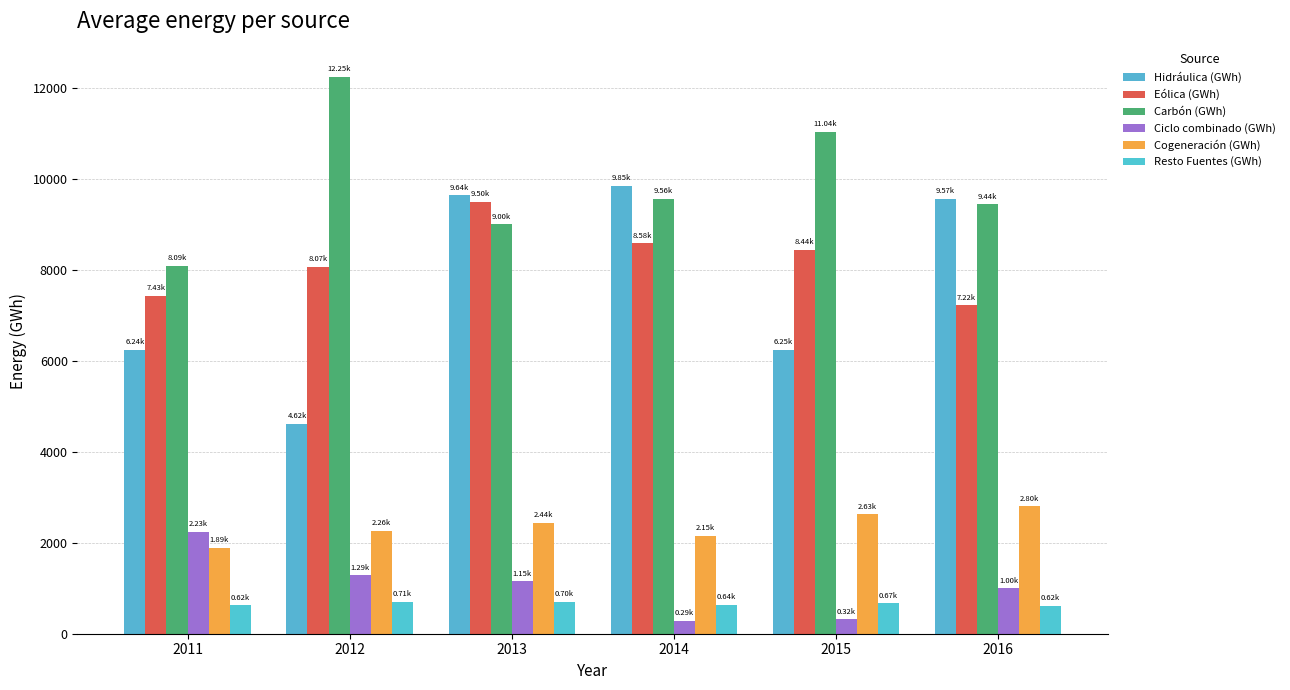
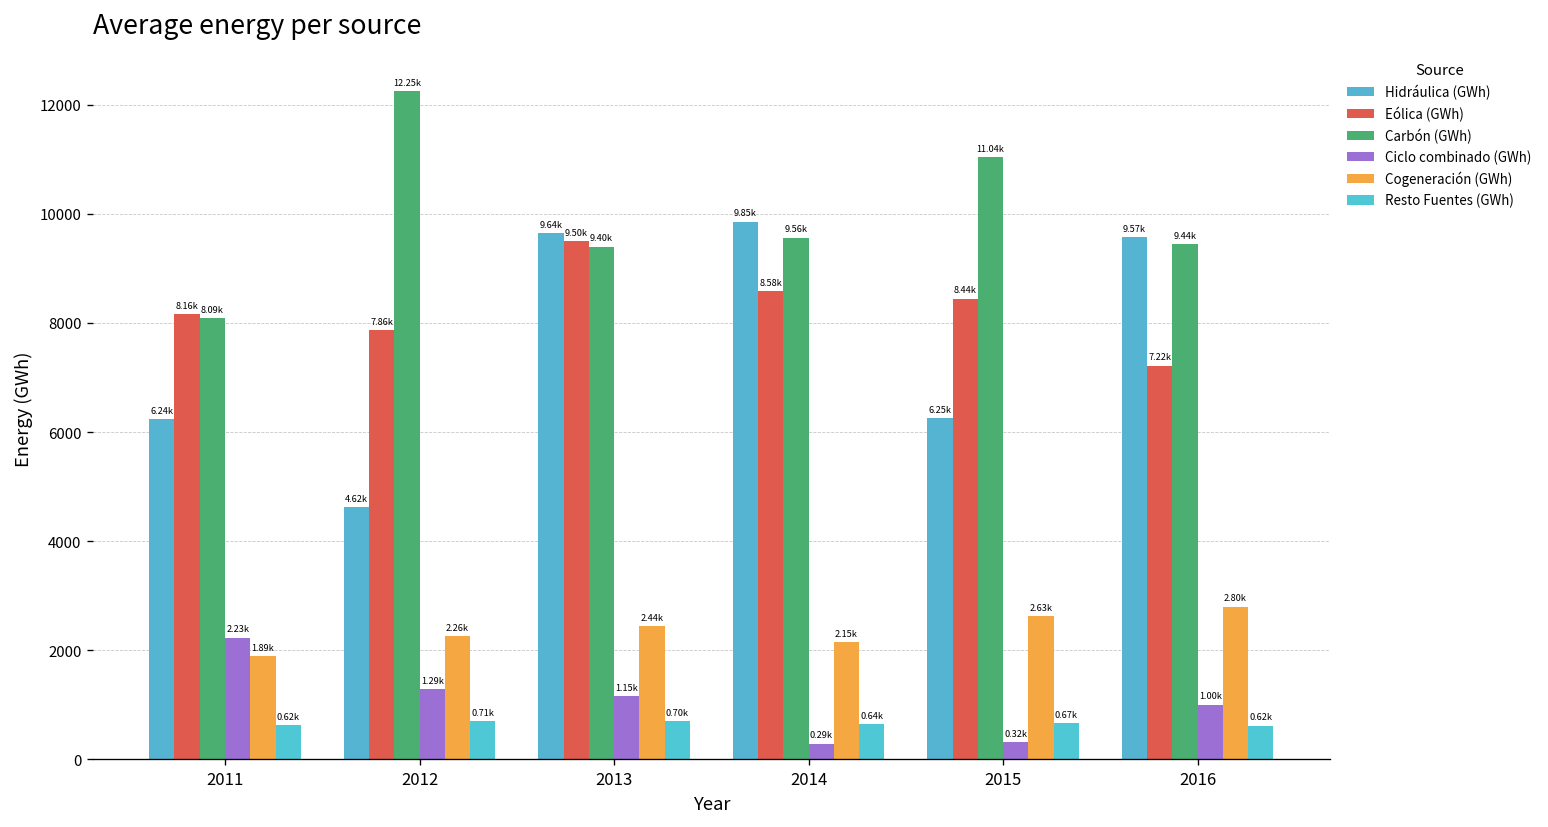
  {
    "Eólica (GWh)": {
-     "2011": "7.43k",
-     "2012": "8.07k",
+     "2011": "8.16k",
+     "2012": "7.86k",
      "2013": "9.50k",
      "2014": "8.58k",
      "2015": "8.44k",
      "2016": "7.22k"
    },
    "Carbón (GWh)": {
      "2011": "8.09k",
      "2012": "12.25k",
-     "2013": "9.00k",
+     "2013": "9.40k",
      "2014": "9.56k",
      "2015": "11.04k",
      "2016": "9.44k"
    },
    "Ciclo combinado (GWh)": {
      "2011": "2.23k",
      "2012": "1.29k",
      "2013": "1.15k",
      "2014": "0.29k",
      "2015": "0.32k",
      "2016": "1.00k"
    },
    "Cogeneración (GWh)": {
      "2011": "1.89k",
      "2012": "2.26k",
      "2013": "2.44k",
      "2014": "2.15k",
      "2015": "2.63k",
      "2016": "2.80k"
    }
  }
